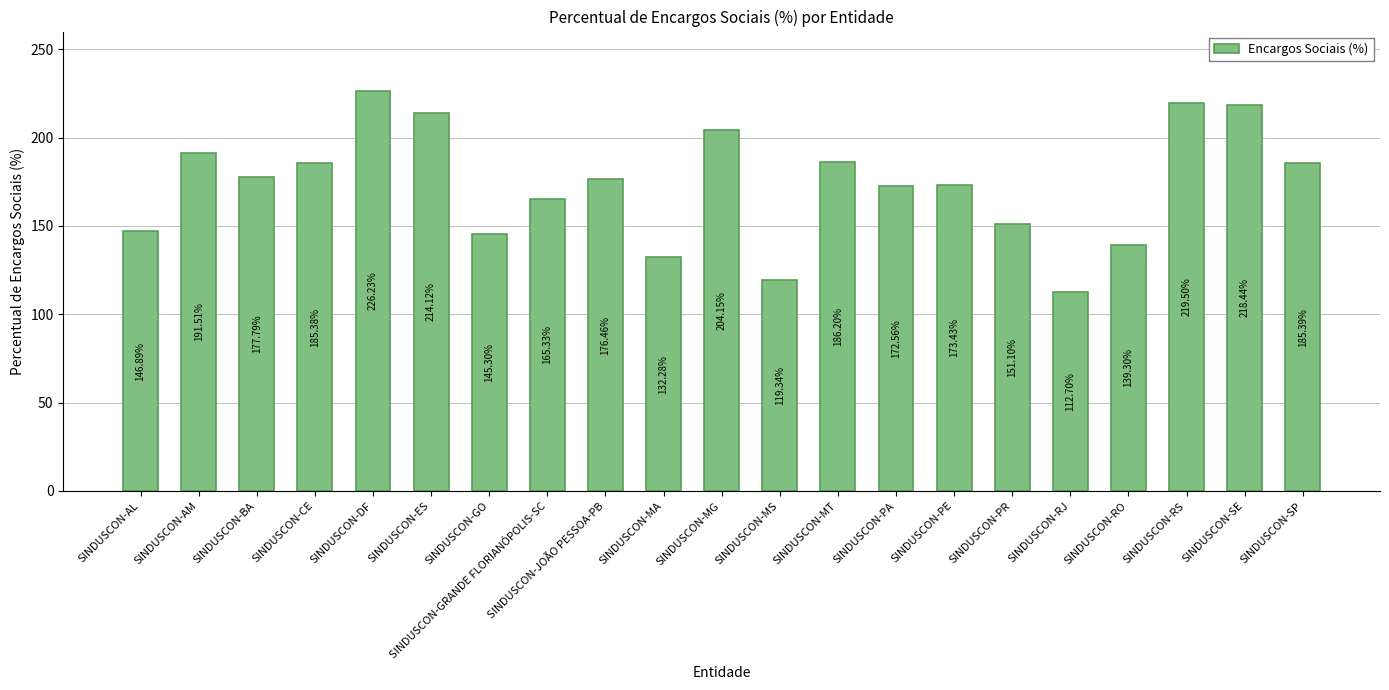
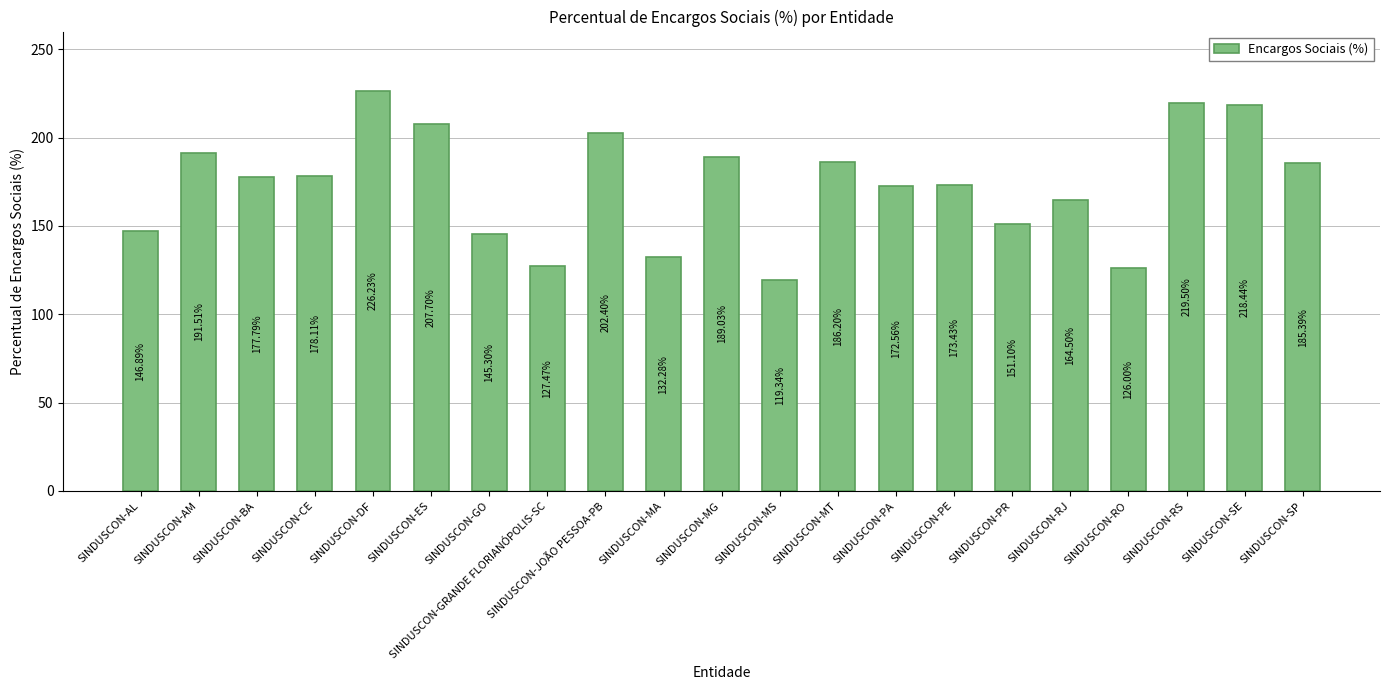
  {
    "SINDUSCON-AL": "146.89%",
    "SINDUSCON-AM": "191.51%",
    "SINDUSCON-BA": "177.79%",
-   "SINDUSCON-CE": "185.38%",
+   "SINDUSCON-CE": "178.11%",
    "SINDUSCON-DF": "226.23%",
-   "SINDUSCON-ES": "214.12%",
+   "SINDUSCON-ES": "207.70%",
    "SINDUSCON-GO": "145.30%",
-   "SINDUSCON-GRANDE FLORIANÓPOLIS-SC": "165.33%",
-   "SINDUSCON-JOÃO PESSOA-PB": "176.46%",
+   "SINDUSCON-GRANDE FLORIANÓPOLIS-SC": "127.47%",
+   "SINDUSCON-JOÃO PESSOA-PB": "202.40%",
    "SINDUSCON-MA": "132.28%",
-   "SINDUSCON-MG": "204.15%",
+   "SINDUSCON-MG": "189.03%",
    "SINDUSCON-MS": "119.34%",
    "SINDUSCON-MT": "186.20%",
    "SINDUSCON-PA": "172.56%",
    "SINDUSCON-PE": "173.43%",
    "SINDUSCON-PR": "151.10%",
-   "SINDUSCON-RJ": "112.70%",
-   "SINDUSCON-RO": "139.30%",
+   "SINDUSCON-RJ": "164.50%",
+   "SINDUSCON-RO": "126.00%",
    "SINDUSCON-RS": "219.50%",
    "SINDUSCON-SE": "218.44%",
    "SINDUSCON-SP": "185.39%"
  }
